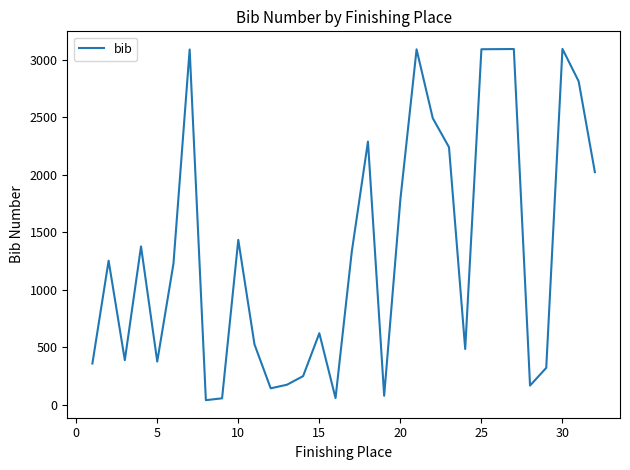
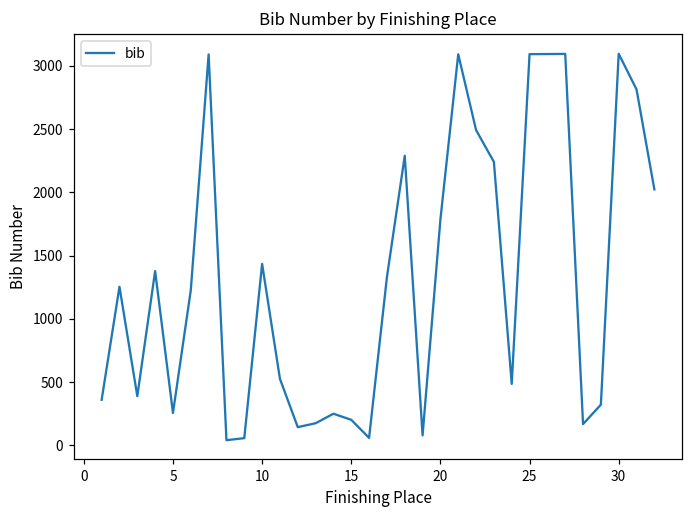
  {
-   "5": 380,
+   "5": 260,
    "10": 1440,
-   "15": 620,
+   "15": 200,
    "20": 1790,
    "25": 3090,
    "30": 3100
  }
